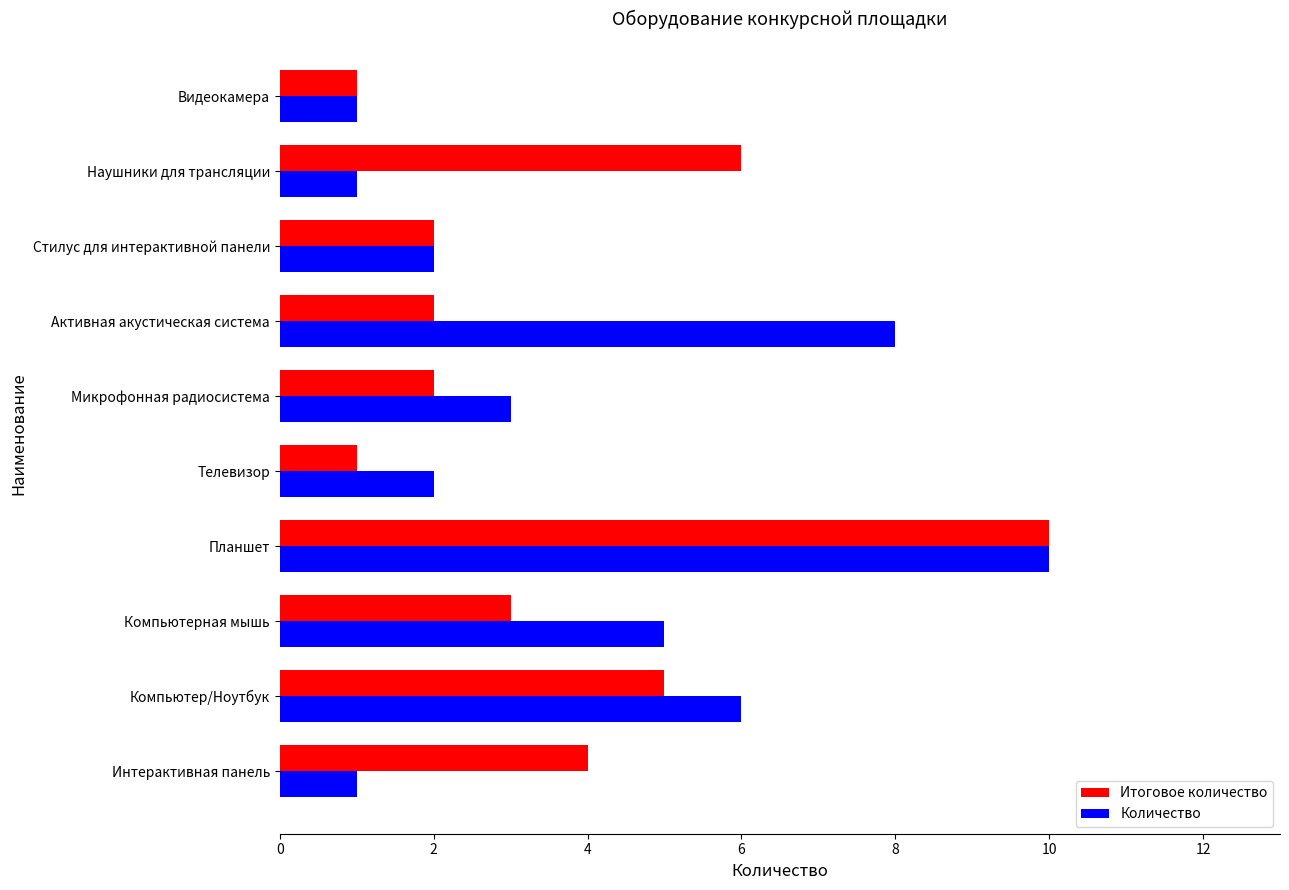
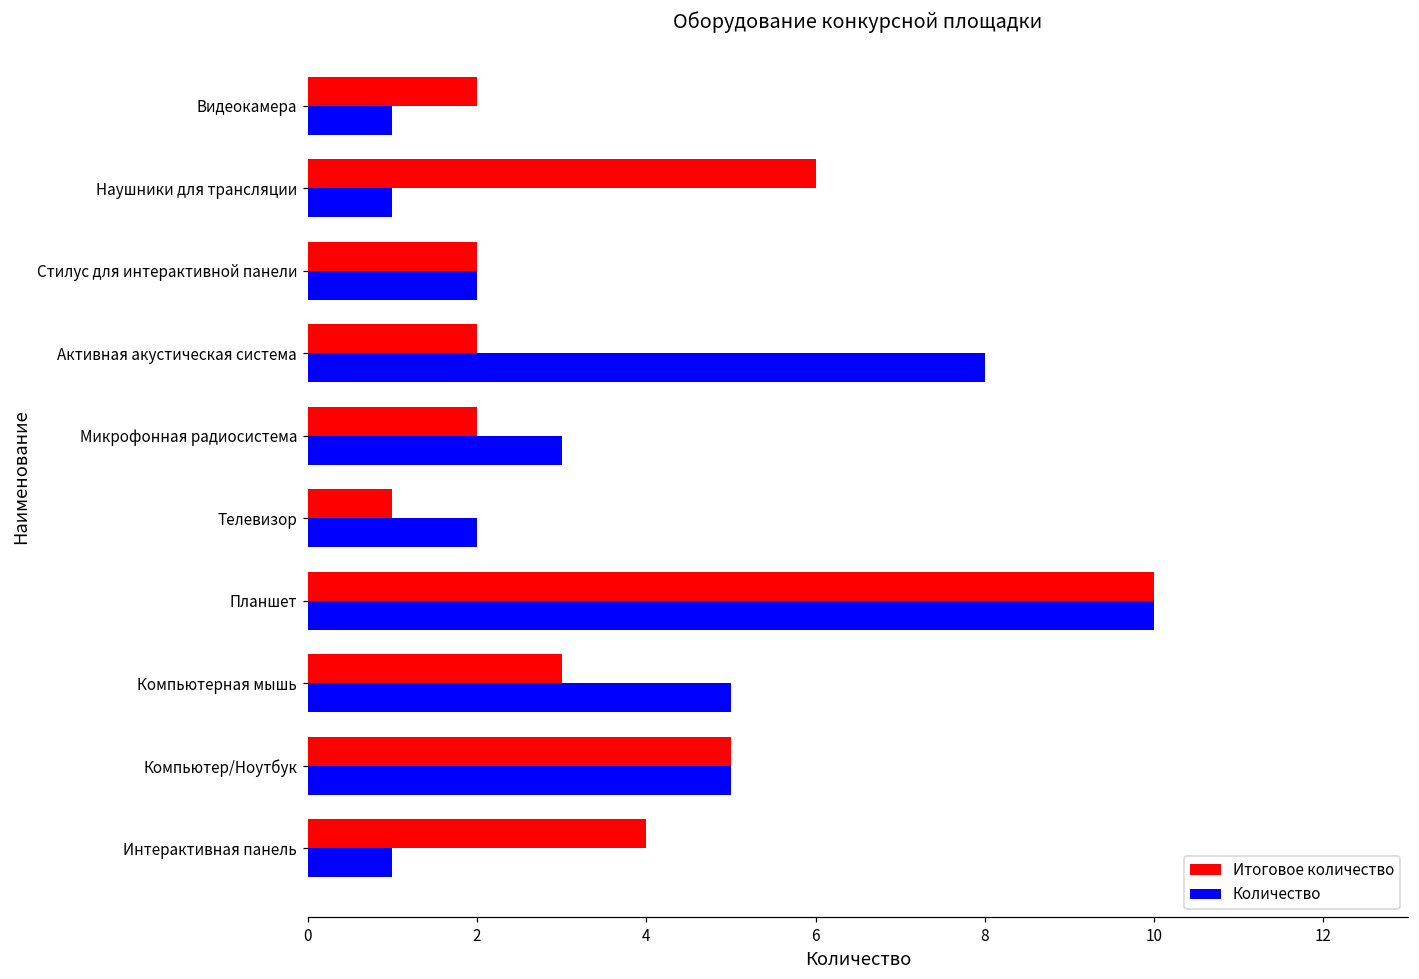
  {
    "Итоговое количество": {
-     "Видеокамера": 1,
+     "Видеокамера": 2,
      "Наушники для трансляции": 6,
      "Стилус для интерактивной панели": 2,
      "Активная акустическая система": 2,
      "Микрофонная радиосистема": 2,
      "Телевизор": 1,
      "Планшет": 10,
      "Компьютерная мышь": 3,
      "Компьютер/Ноутбук": 5,
      "Интерактивная панель": 4
    },
    "Количество": {
      "Видеокамера": 1,
      "Наушники для трансляции": 1,
      "Стилус для интерактивной панели": 2,
      "Активная акустическая система": 8,
      "Микрофонная радиосистема": 3,
      "Телевизор": 2,
      "Планшет": 10,
      "Компьютерная мышь": 5,
-     "Компьютер/Ноутбук": 6,
+     "Компьютер/Ноутбук": 5,
      "Интерактивная панель": 1
    }
  }
